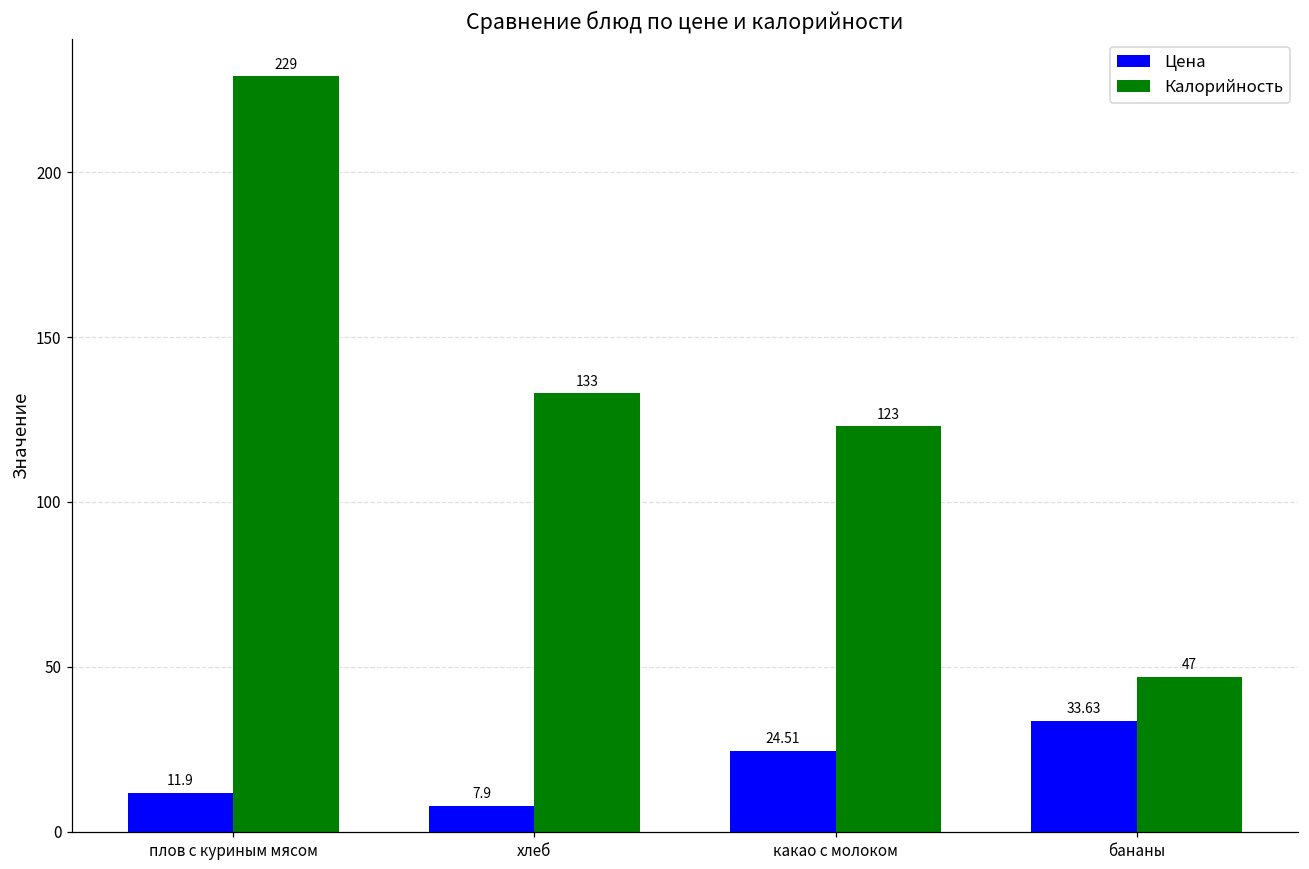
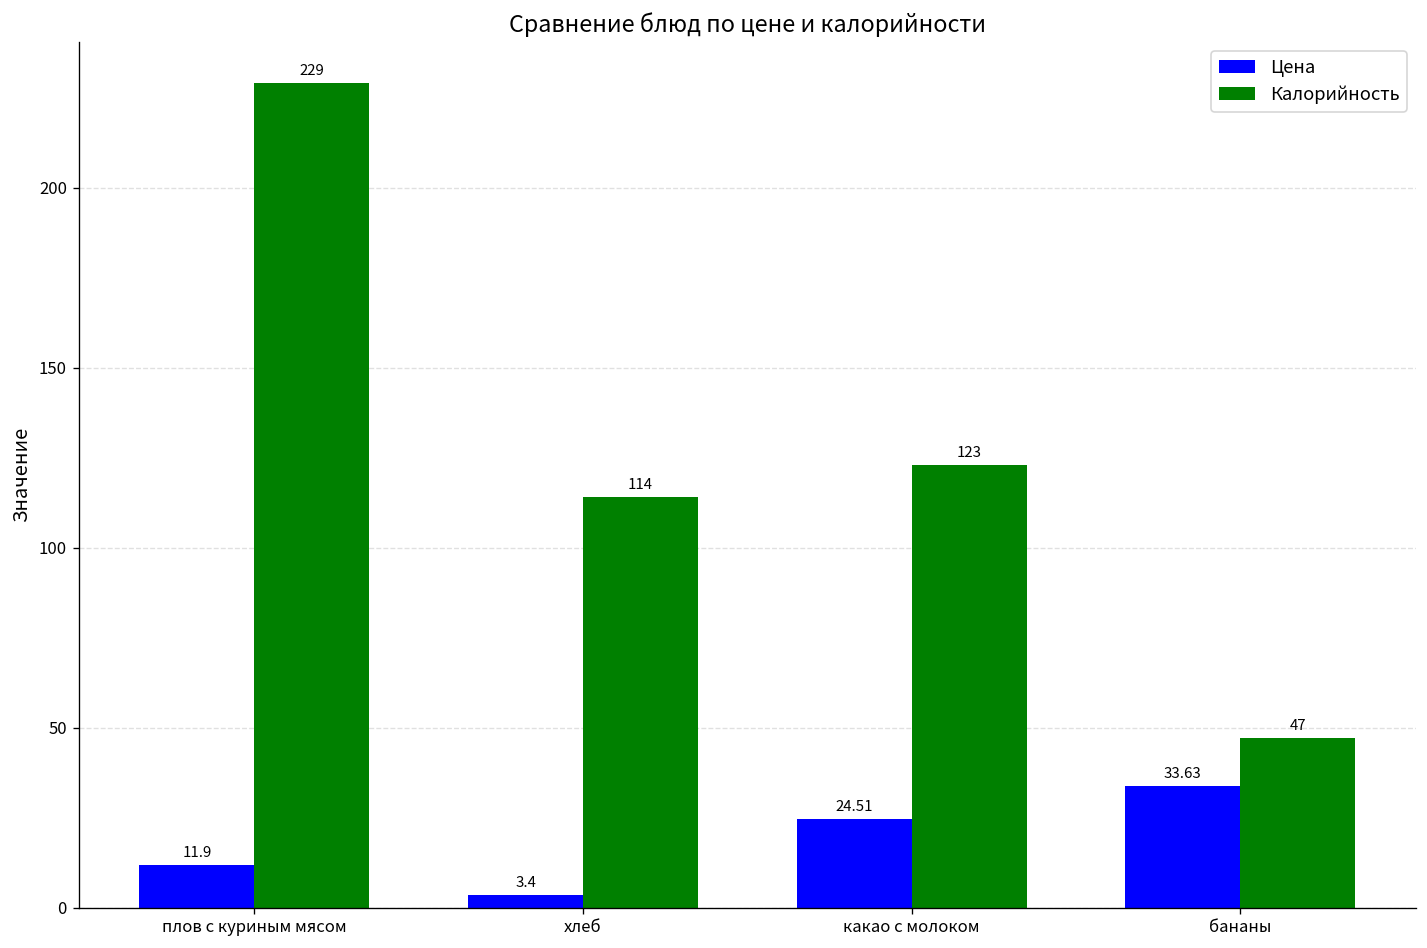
  {
    "Цена": {
      "плов с куриным мясом": 11.9,
-     "хлеб": 7.9,
+     "хлеб": 3.4,
      "какао с молоком": 24.51,
      "бананы": 33.63
    },
    "Калорийность": {
      "плов с куриным мясом": 229,
-     "хлеб": 133,
+     "хлеб": 114,
      "какао с молоком": 123,
      "бананы": 47
    }
  }
